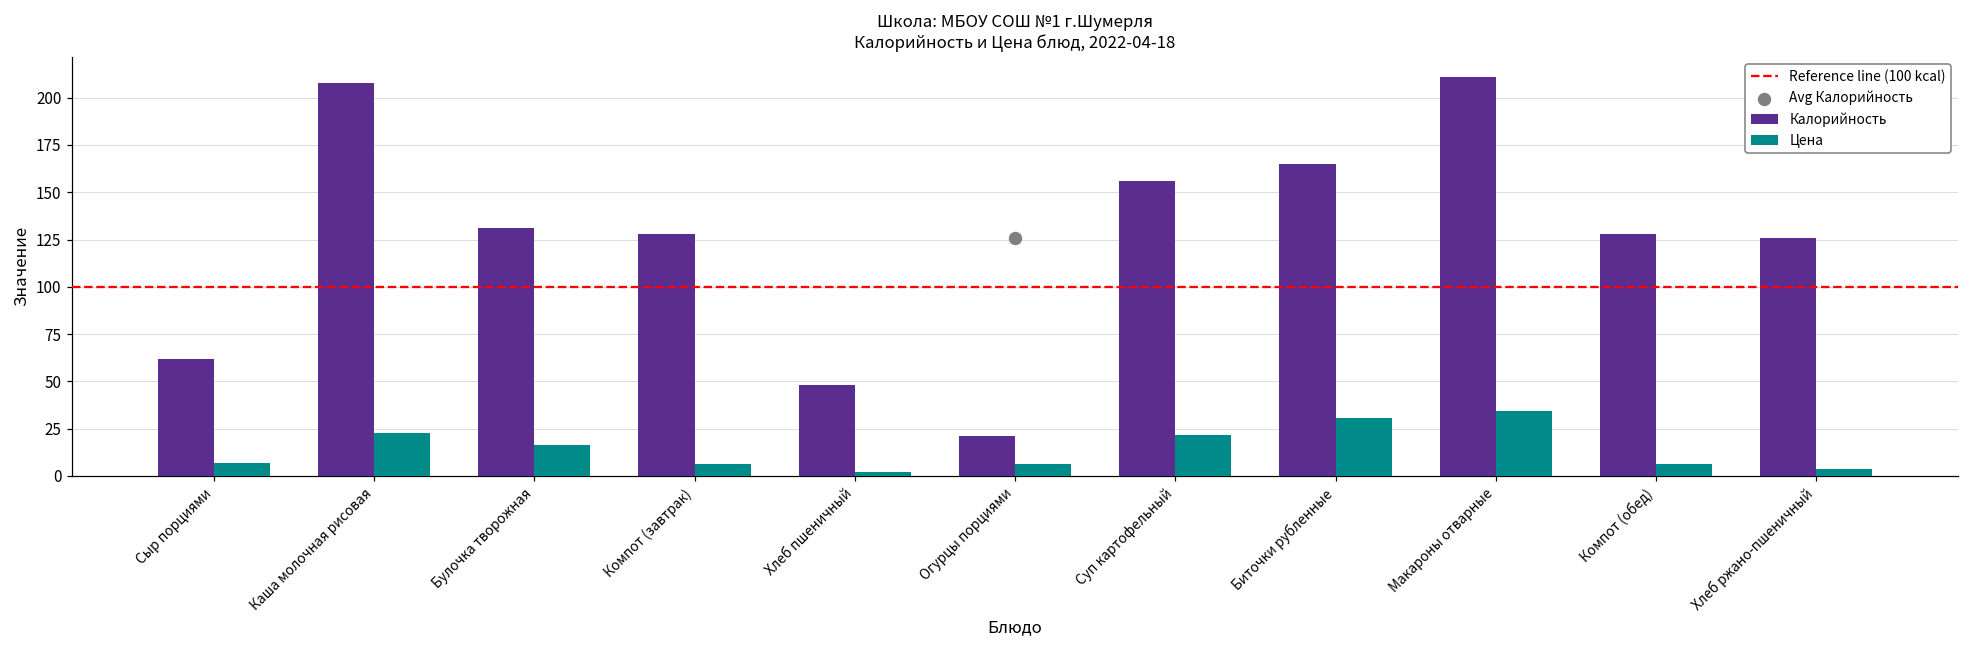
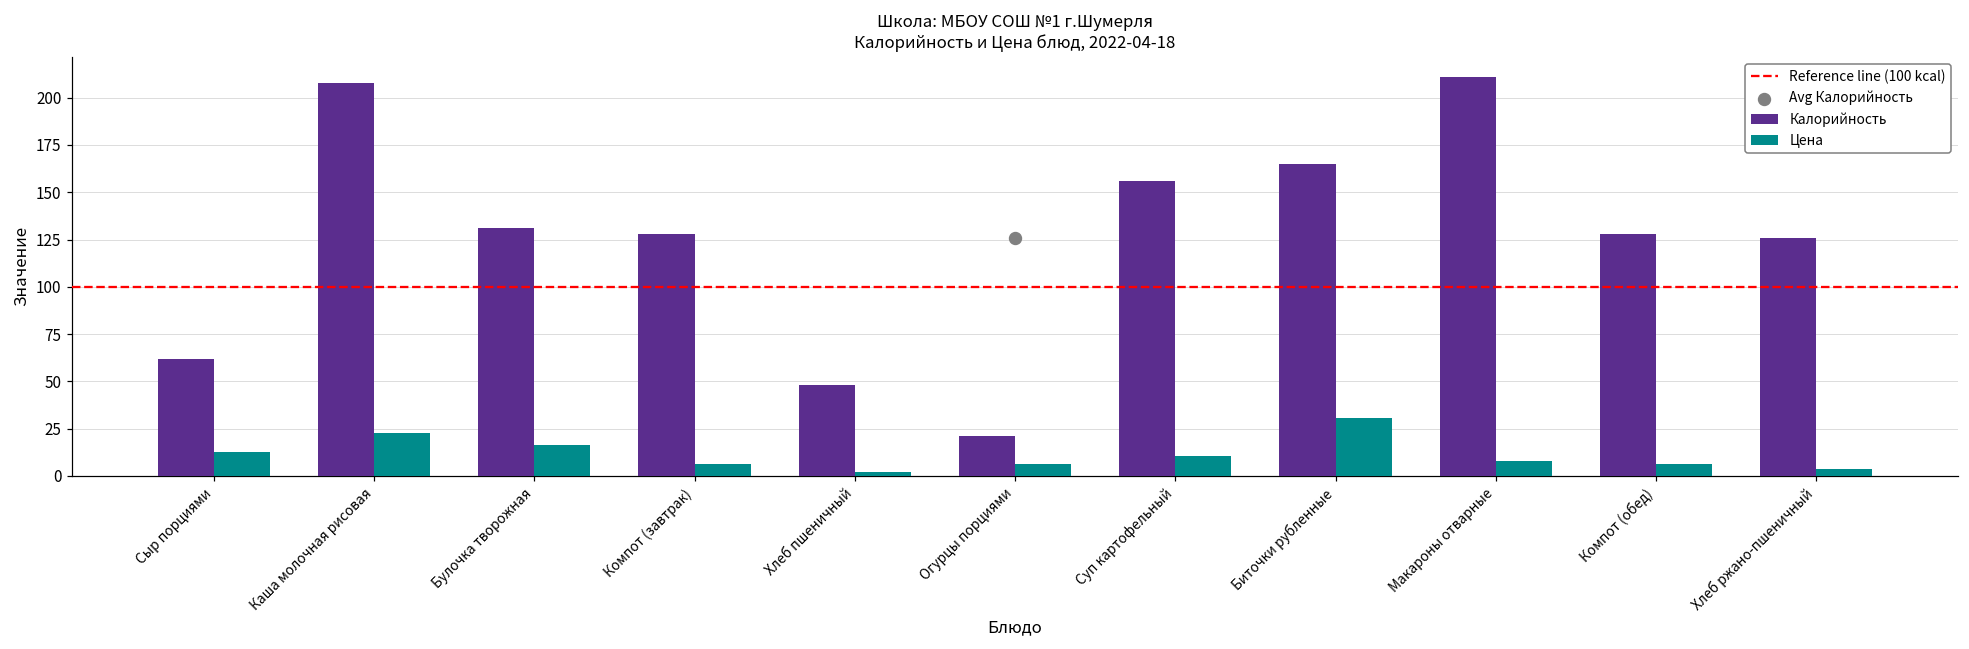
  {
    "Калорийность": {
      "Сыр порциями": 62,
      "Каша молочная рисовая": 208,
      "Булочка творожная": 131,
      "Компот (завтрак)": 128,
      "Хлеб пшеничный": 48,
      "Огурцы порциями": 21,
      "Суп картофельный": 156,
      "Биточки рубленные": 165,
      "Макароны отварные": 211,
      "Компот (обед)": 128,
      "Хлеб ржано-пшеничный": 126
    },
    "Цена": {
-     "Сыр порциями": 7,
+     "Сыр порциями": 12,
      "Каша молочная рисовая": 23,
      "Булочка творожная": 16,
      "Компот (завтрак)": 7,
      "Хлеб пшеничный": 2,
      "Огурцы порциями": 6,
-     "Суп картофельный": 22,
+     "Суп картофельный": 10,
      "Биточки рубленные": 31,
-     "Макароны отварные": 34,
+     "Макароны отварные": 8,
      "Компот (обед)": 7,
      "Хлеб ржано-пшеничный": 4
    }
  }
